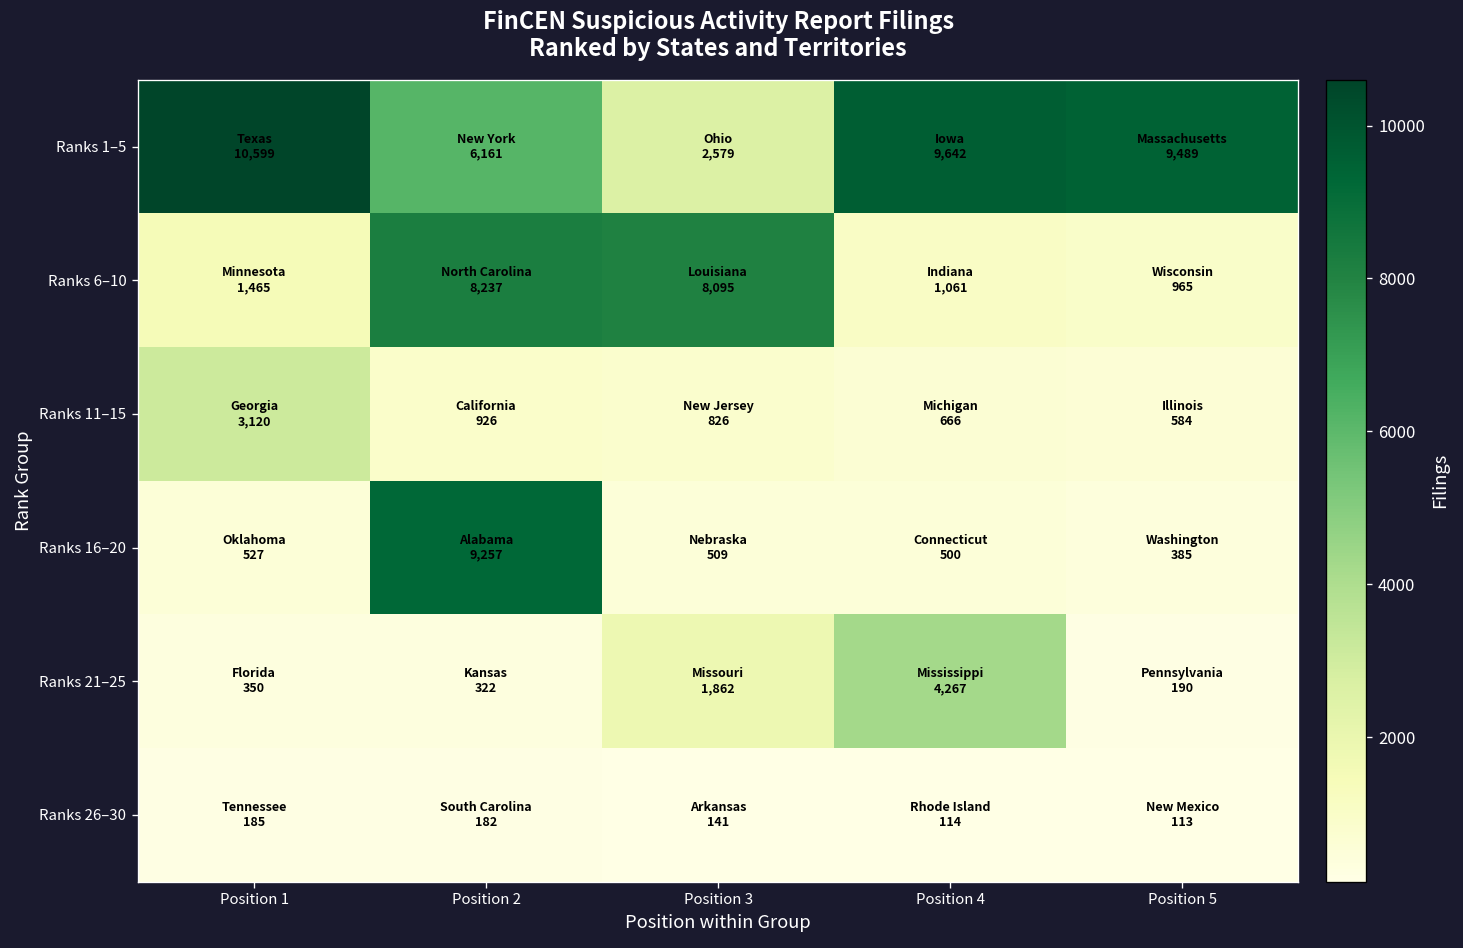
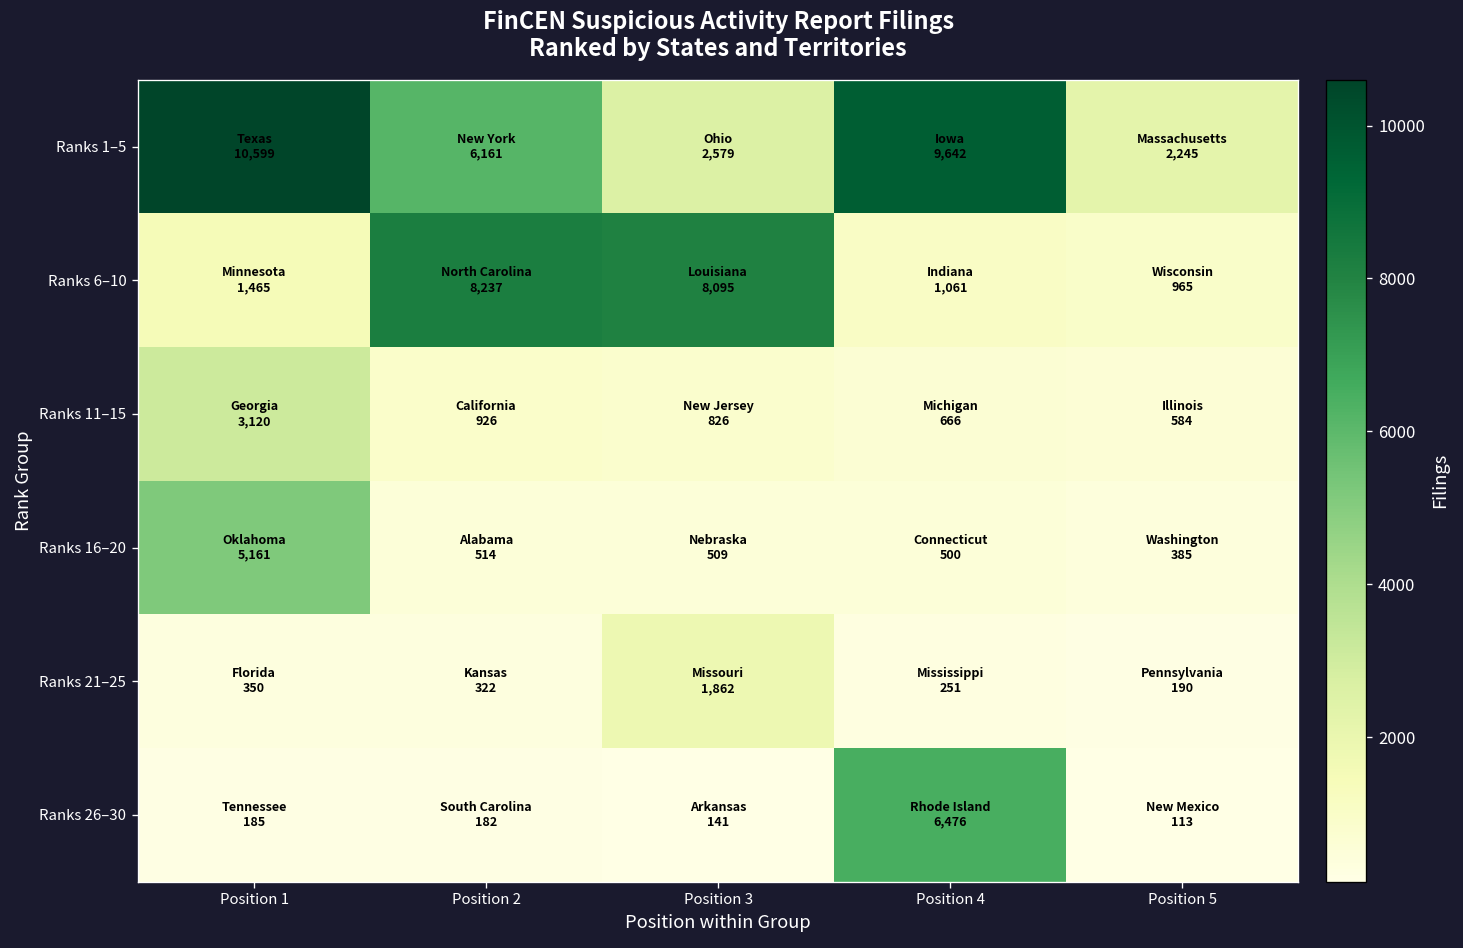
  {
    "Ranks 1–5": {
      "Position 1": "10,599",
      "Position 2": "6,161",
      "Position 3": "2,579",
      "Position 4": "9,642",
-     "Position 5": "9,489"
+     "Position 5": "2,245"
    },
    "Ranks 6–10": {
      "Position 1": "1,465",
      "Position 2": "8,237",
      "Position 3": "8,095",
      "Position 4": "1,061",
      "Position 5": "965"
    },
    "Ranks 11–15": {
      "Position 1": "3,120",
      "Position 2": "926",
      "Position 3": "826",
      "Position 4": "666",
      "Position 5": "584"
    },
    "Ranks 16–20": {
-     "Position 1": "527",
-     "Position 2": "9,257",
+     "Position 1": "5,161",
+     "Position 2": "514",
      "Position 3": "509",
      "Position 4": "500",
      "Position 5": "385"
    },
    "Ranks 21–25": {
      "Position 1": "350",
      "Position 2": "322",
      "Position 3": "1,862",
-     "Position 4": "4,267",
+     "Position 4": "251",
      "Position 5": "190"
    },
    "Ranks 26–30": {
      "Position 1": "185",
      "Position 2": "182",
      "Position 3": "141",
-     "Position 4": "114",
+     "Position 4": "6,476",
      "Position 5": "113"
    }
  }
